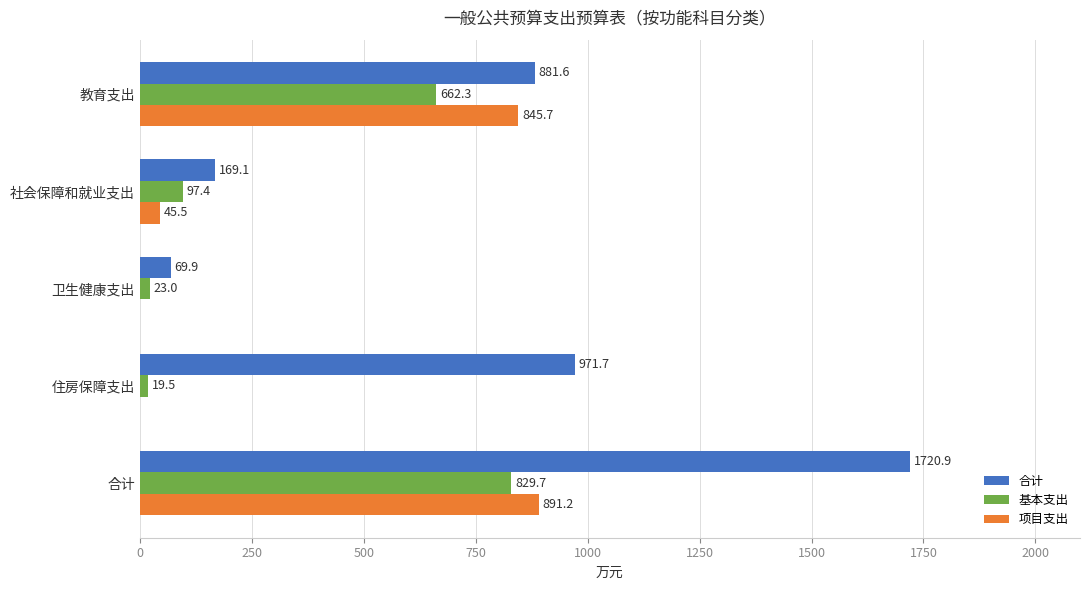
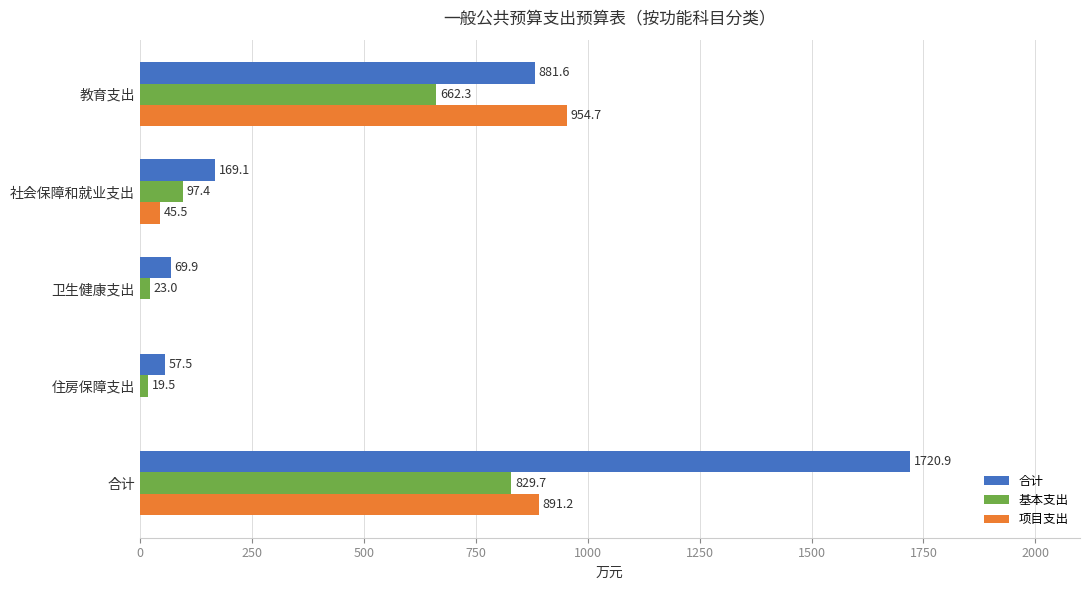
  {
    "合计": {
      "教育支出": 881.6,
      "社会保障和就业支出": 169.1,
      "卫生健康支出": 69.9,
-     "住房保障支出": 971.7,
+     "住房保障支出": 57.5,
      "合计": 1720.9
    },
    "基本支出": {
      "教育支出": 662.3,
      "社会保障和就业支出": 97.4,
      "卫生健康支出": 23.0,
      "住房保障支出": 19.5,
      "合计": 829.7
    },
    "项目支出": {
-     "教育支出": 845.7,
+     "教育支出": 954.7,
      "社会保障和就业支出": 45.5,
      "合计": 891.2
    }
  }
